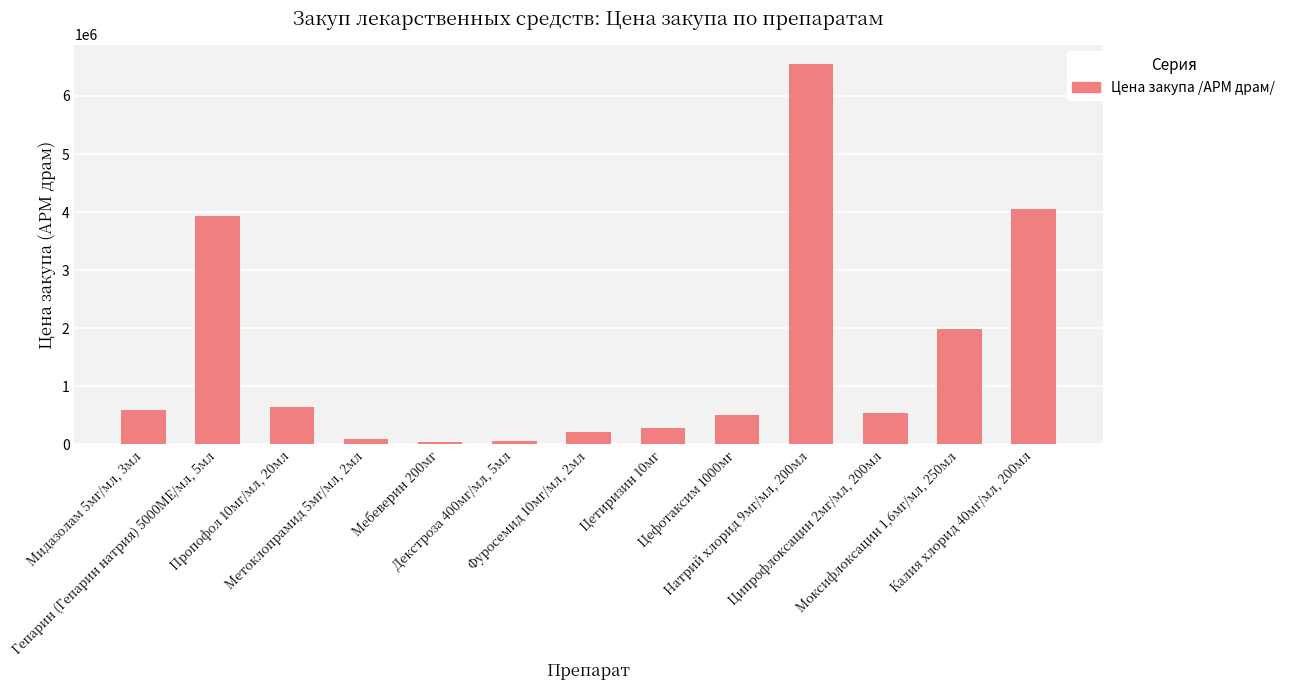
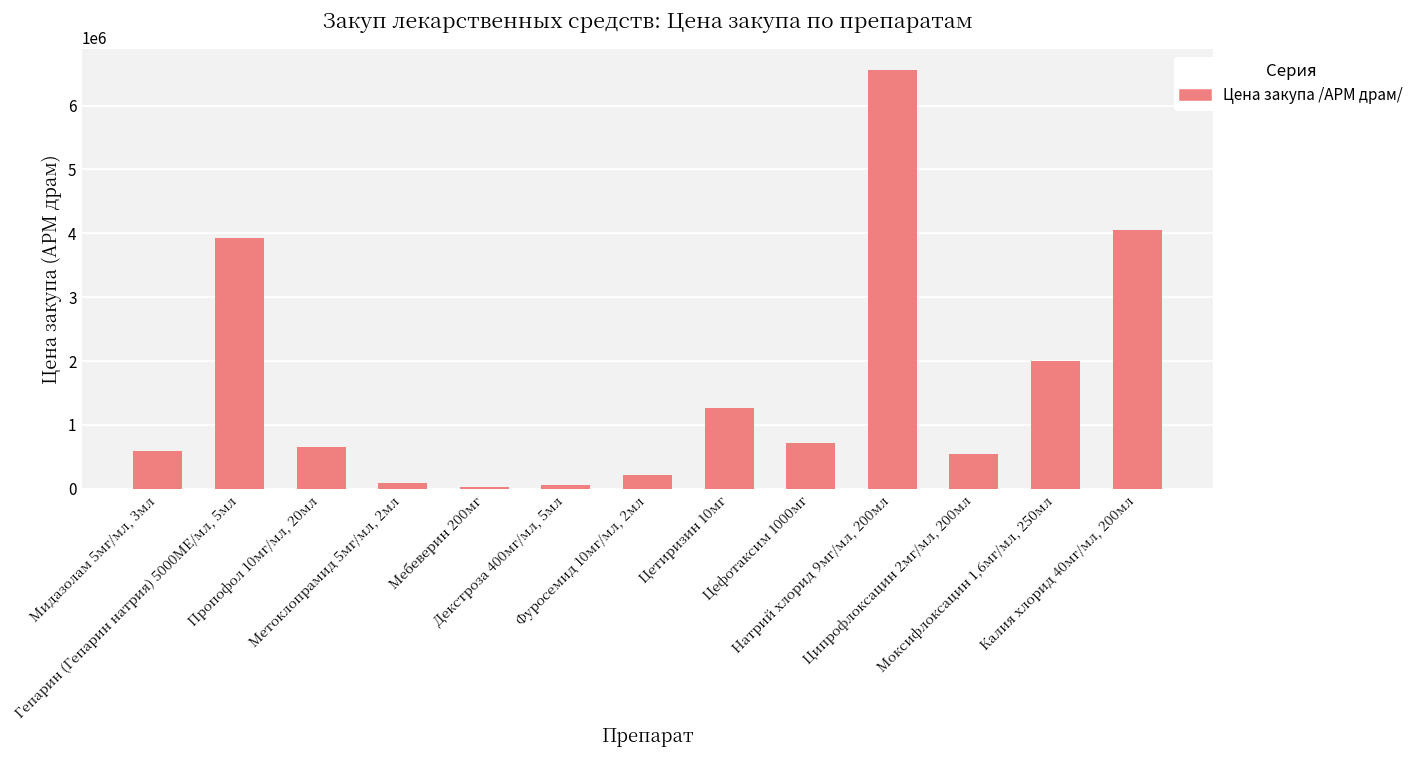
  {
    "Мидазолам 5мг/мл, 3мл": 600000,
    "Гепарин (Гепарин натрия) 5000МЕ/мл, 5мл": 3900000,
    "Пропофол 10мг/мл, 20мл": 700000,
    "Метоклопрамид 5мг/мл, 2мл": 100000,
    "Декстроза 400мг/мл, 5мл": 100000,
    "Фуросемид 10мг/мл, 2мл": 200000,
-   "Цетиризин 10мг": 300000,
-   "Цефотаксим 1000мг": 500000,
+   "Цетиризин 10мг": 1300000,
+   "Цефотаксим 1000мг": 700000,
    "Натрий хлорид 9мг/мл, 200мл": 6600000,
    "Ципрофлоксацин 2мг/мл, 200мл": 500000,
    "Моксифлоксацин 1,6мг/мл, 250мл": 2000000,
    "Калия хлорид 40мг/мл, 200мл": 4000000
  }
